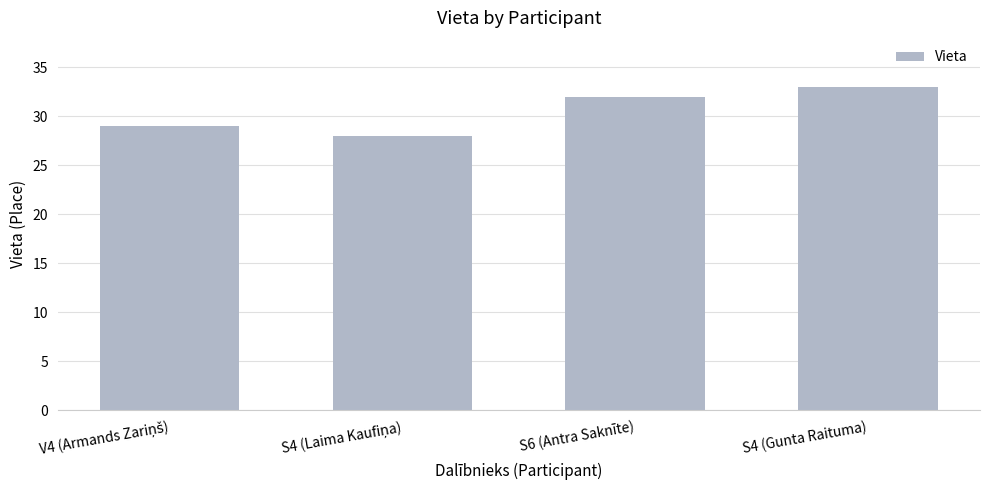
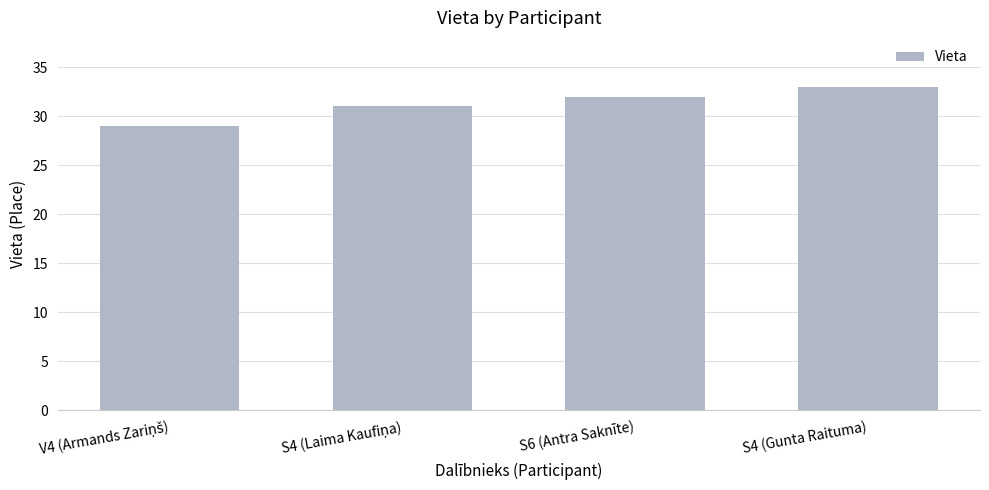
  {
    "V4 (Armands Zariņš)": 29,
-   "S4 (Laima Kaufiņa)": 28,
+   "S4 (Laima Kaufiņa)": 31,
    "S6 (Antra Saknīte)": 32,
    "S4 (Gunta Raituma)": 33
  }
